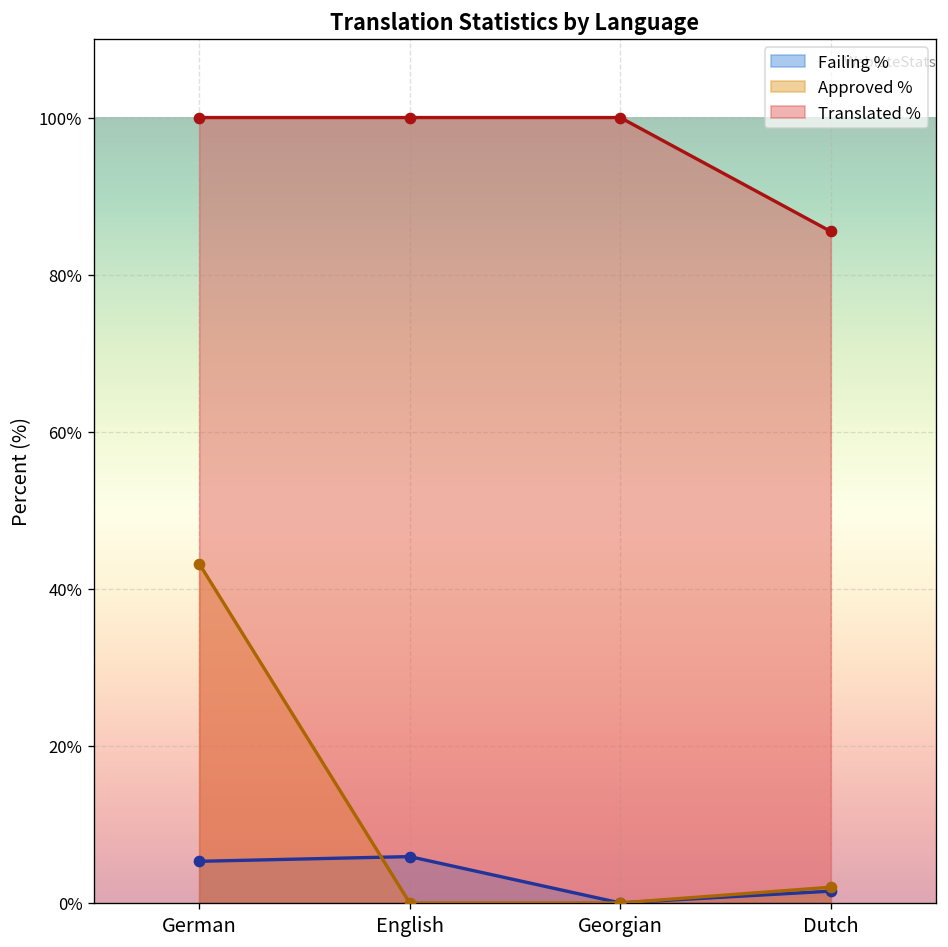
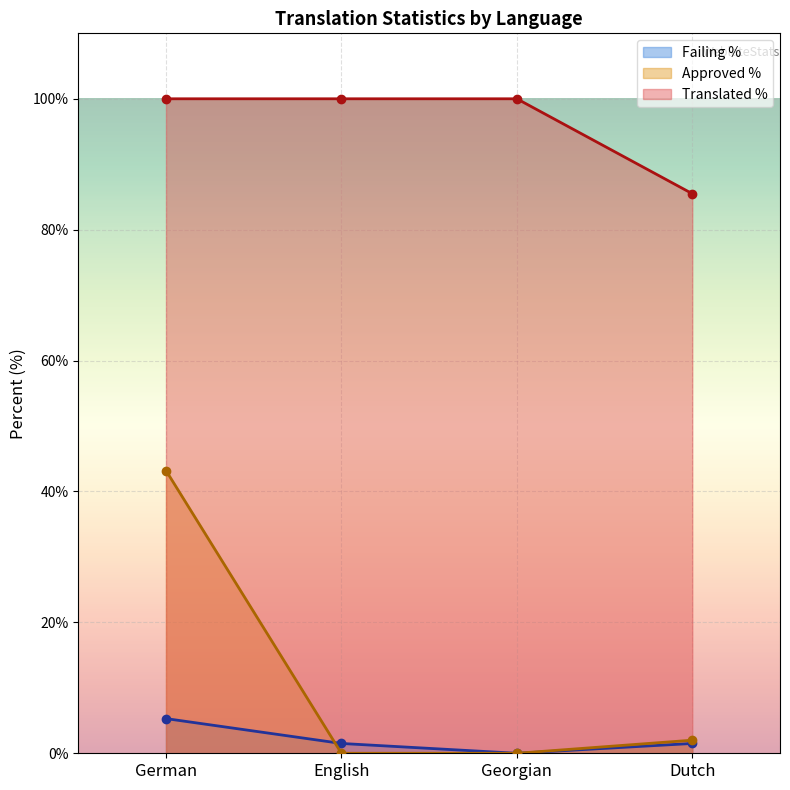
  {
    "Failing %": {
      "German": "5%",
-     "English": "6%",
+     "English": "2%",
      "Dutch": "2%"
    }
  }
